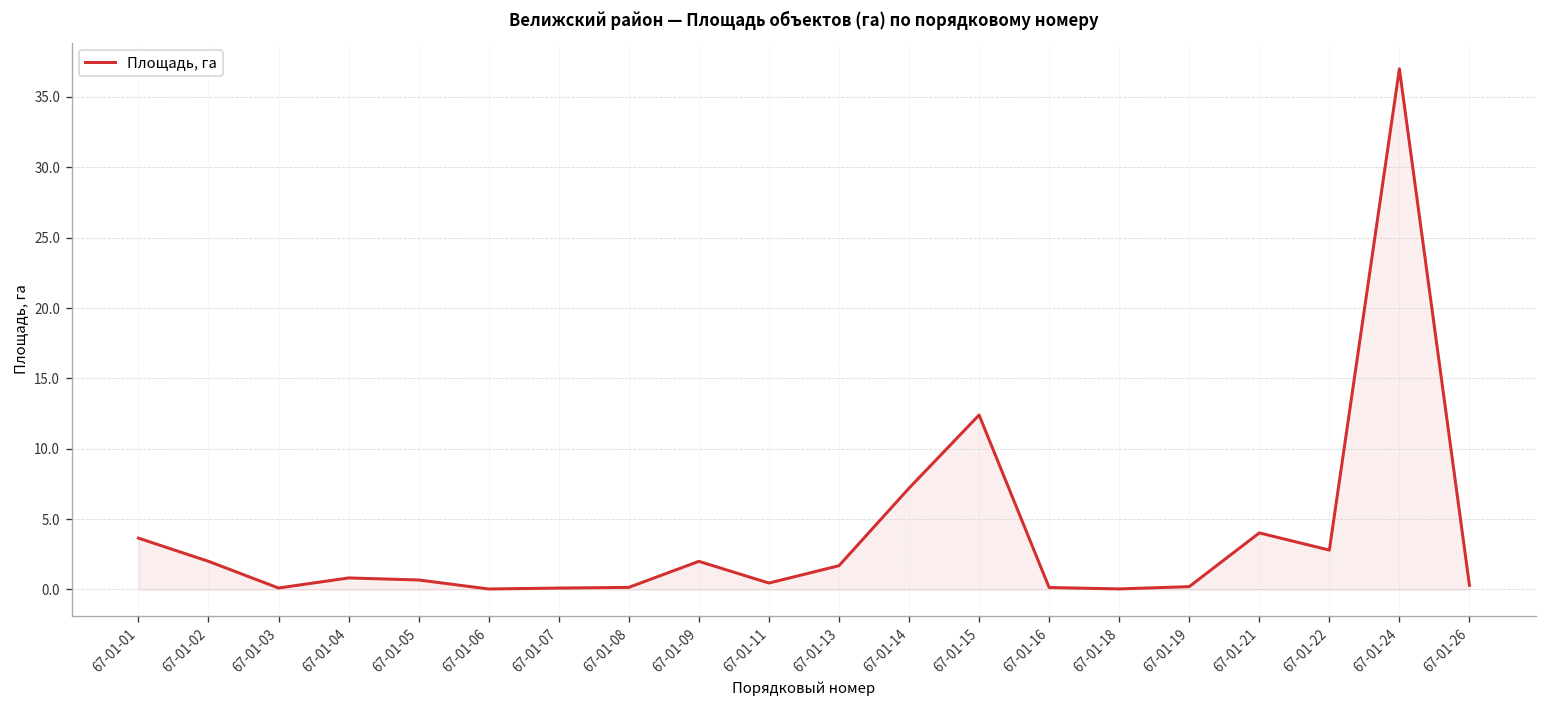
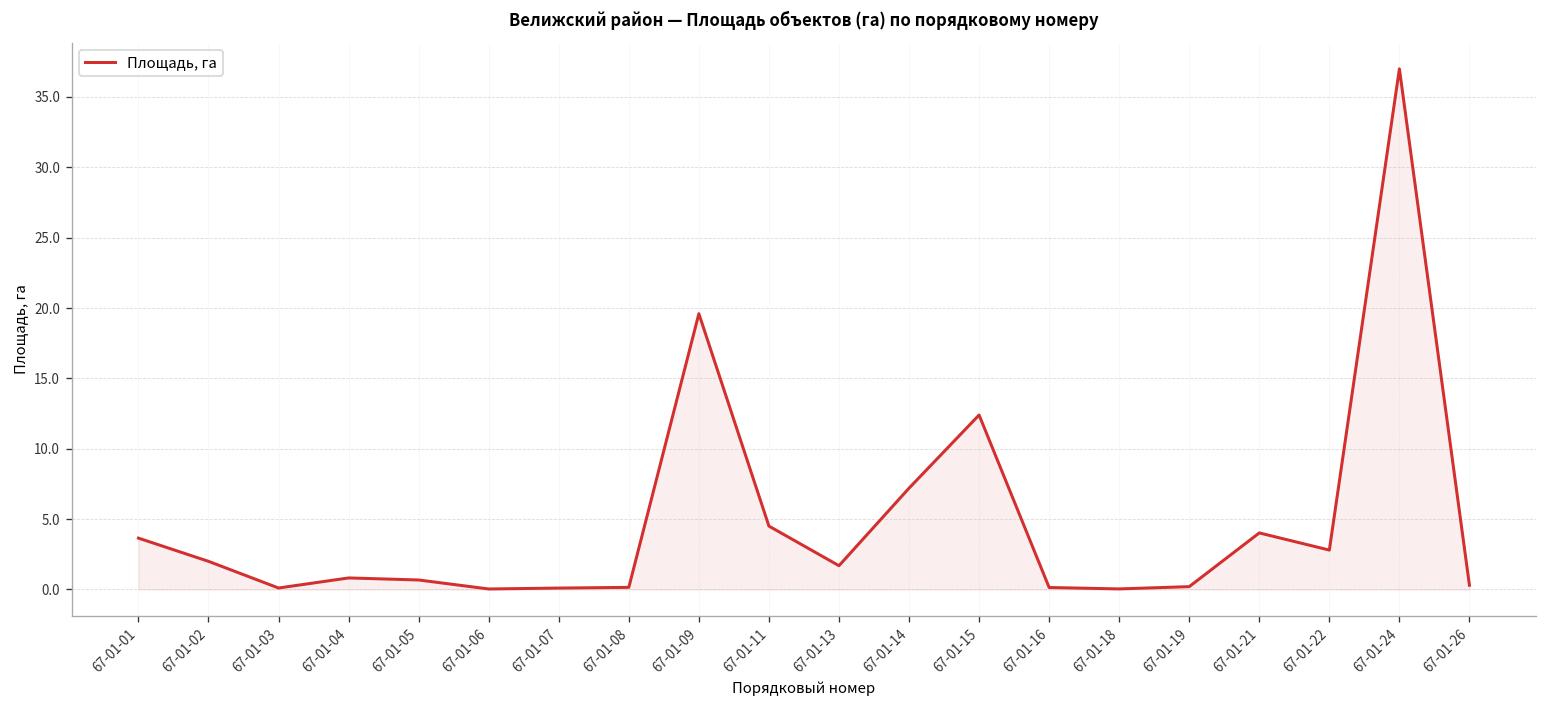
  {
    "67-01-01": 3.6,
    "67-01-02": 2.0,
    "67-01-03": 0.1,
    "67-01-04": 0.8,
    "67-01-05": 0.7,
    "67-01-06": 0.0,
    "67-01-07": 0.1,
    "67-01-08": 0.2,
-   "67-01-09": 2.0,
-   "67-01-11": 0.5,
+   "67-01-09": 19.6,
+   "67-01-11": 4.5,
    "67-01-13": 1.7,
    "67-01-14": 7.2,
    "67-01-15": 12.4,
    "67-01-16": 0.1,
    "67-01-18": 0.0,
    "67-01-19": 0.2,
    "67-01-21": 4.0,
    "67-01-22": 2.8,
    "67-01-24": 37.0,
    "67-01-26": 0.3
  }
